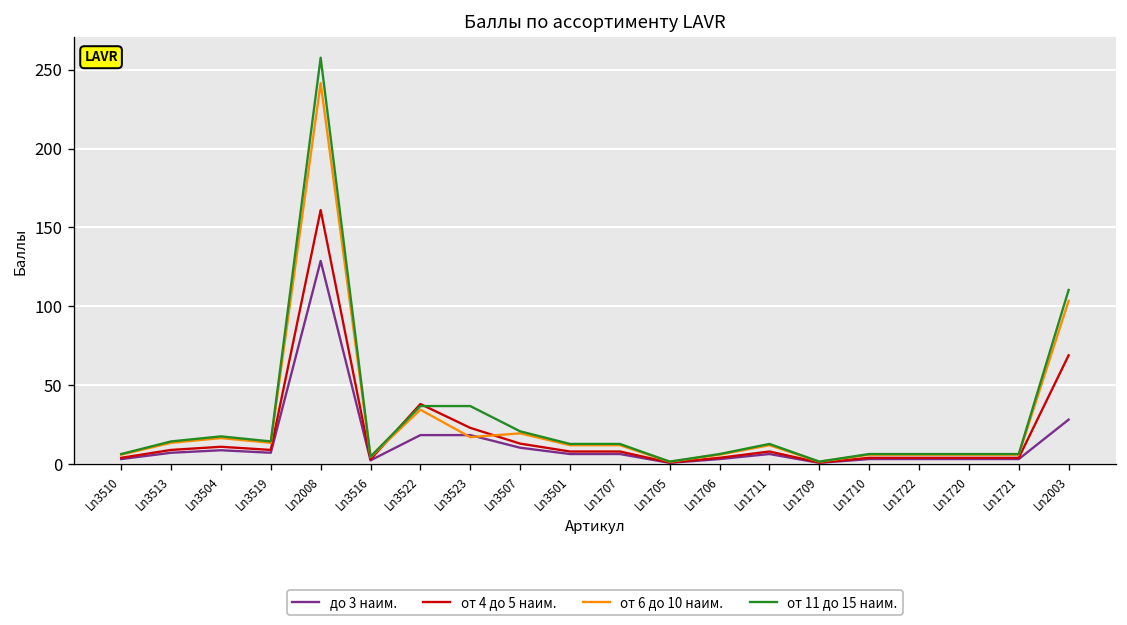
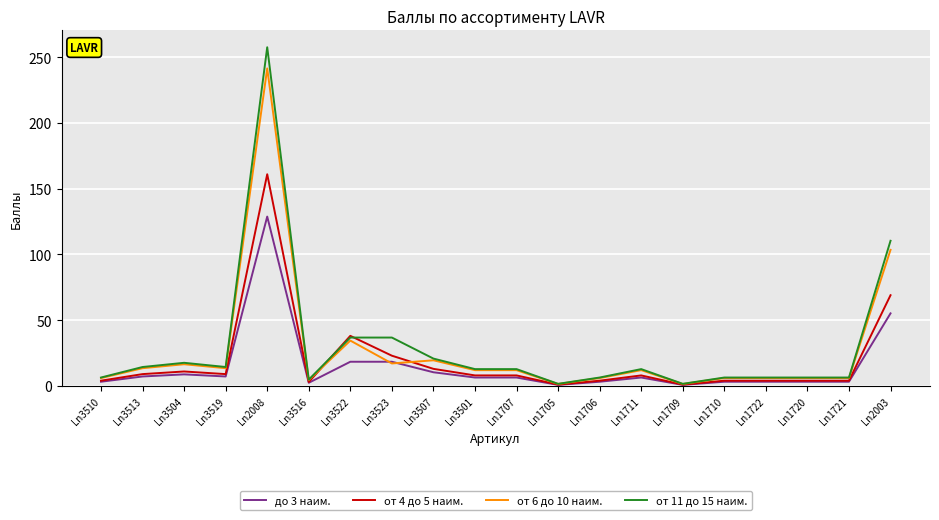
  {
    "до 3 наим.": {
      "Ln3504": 9,
      "Ln2008": 129,
      "Ln3522": 18,
      "Ln3507": 10,
-     "Ln2003": 28
+     "Ln2003": 55
    },
    "от 4 до 5 наим.": {
      "Ln3504": 11,
      "Ln2008": 161,
      "Ln3523": 23,
      "Ln3507": 13,
      "Ln2003": 69
    },
    "от 6 до 10 наим.": {
      "Ln2008": 242,
      "Ln3522": 35,
      "Ln2003": 104
    },
    "от 11 до 15 наим.": {
      "Ln2008": 258,
      "Ln3523": 37,
      "Ln2003": 110
    }
  }
